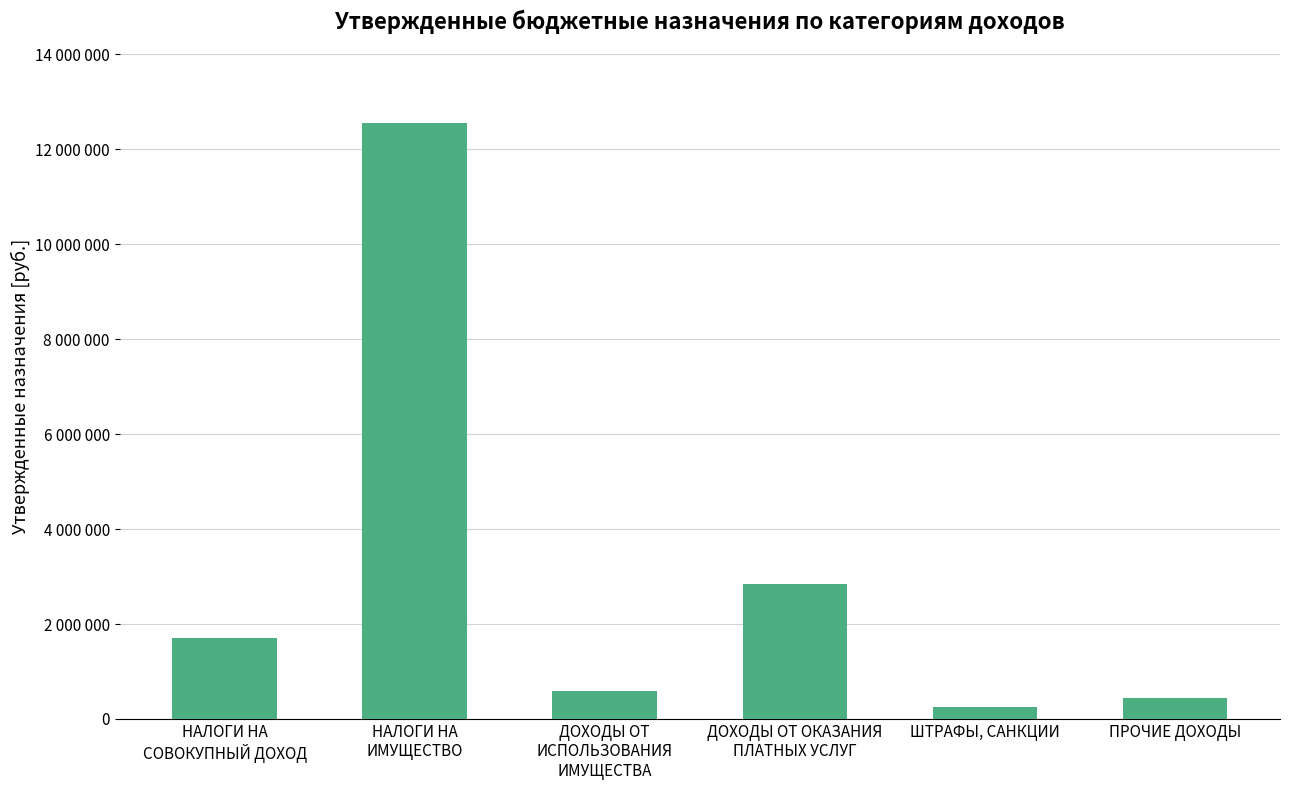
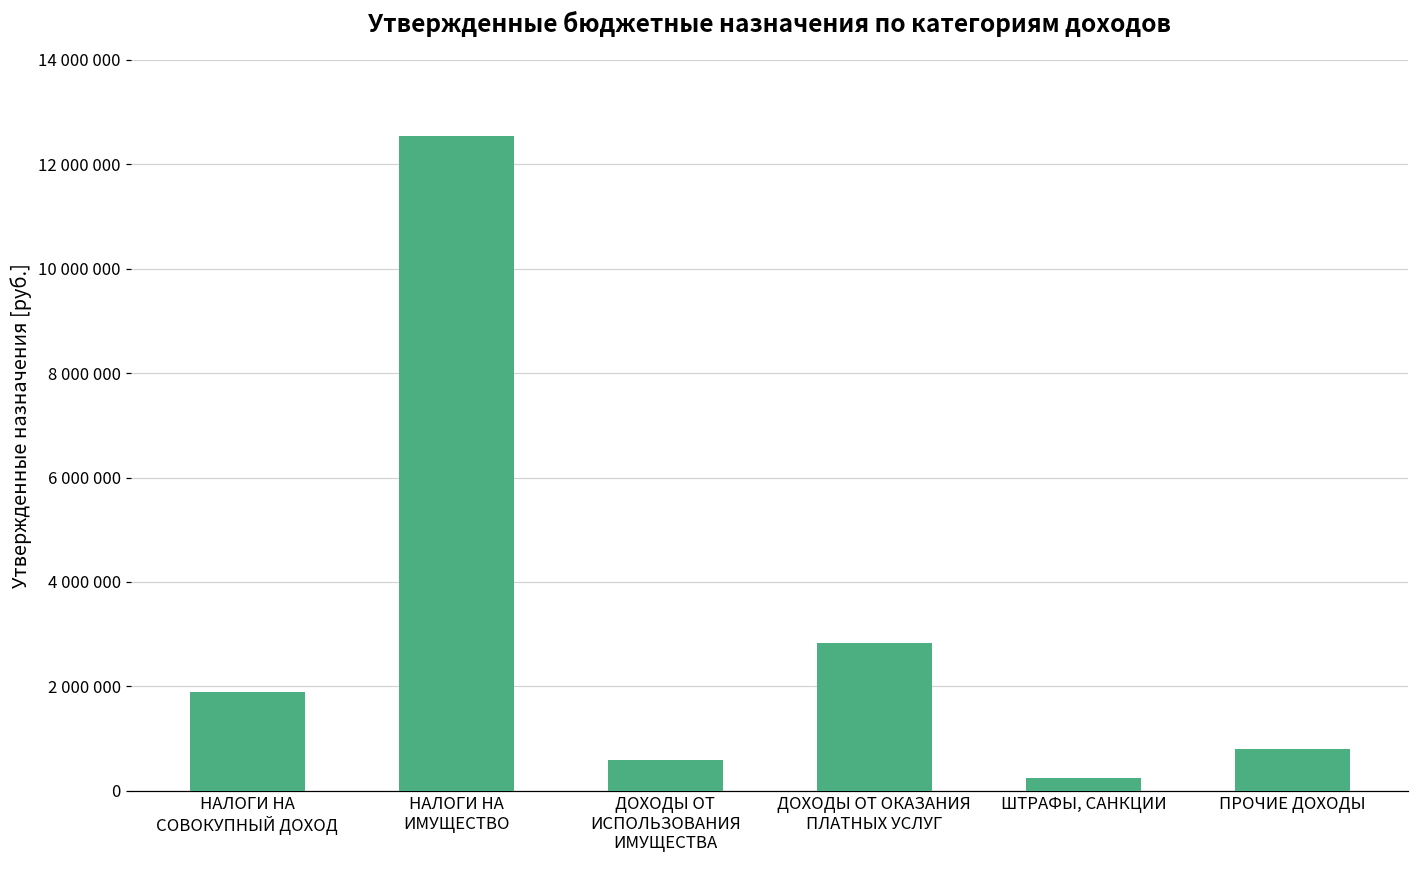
  {
-   "НАЛОГИ НА СОВОКУПНЫЙ ДОХОД": 1700000,
+   "НАЛОГИ НА СОВОКУПНЫЙ ДОХОД": 1900000,
    "НАЛОГИ НА ИМУЩЕСТВО": 12500000,
    "ДОХОДЫ ОТ ИСПОЛЬЗОВАНИЯ ИМУЩЕСТВА": 600000,
    "ДОХОДЫ ОТ ОКАЗАНИЯ ПЛАТНЫХ УСЛУГ": 2800000,
    "ШТРАФЫ, САНКЦИИ": 300000,
-   "ПРОЧИЕ ДОХОДЫ": 500000
+   "ПРОЧИЕ ДОХОДЫ": 800000
  }
